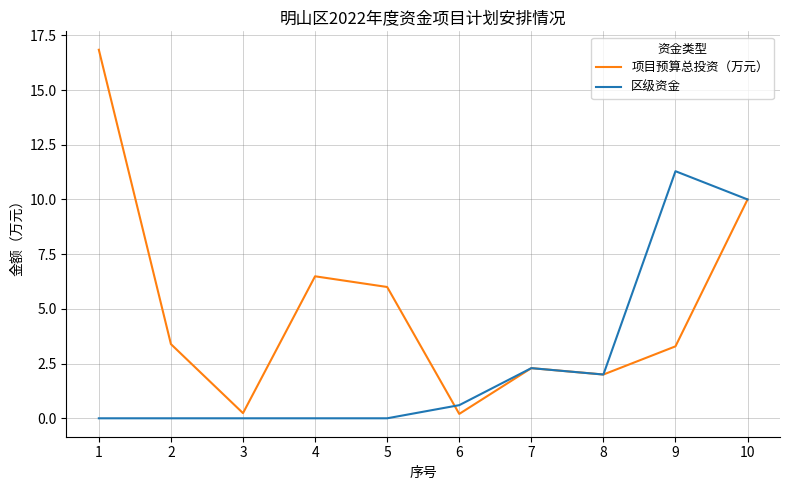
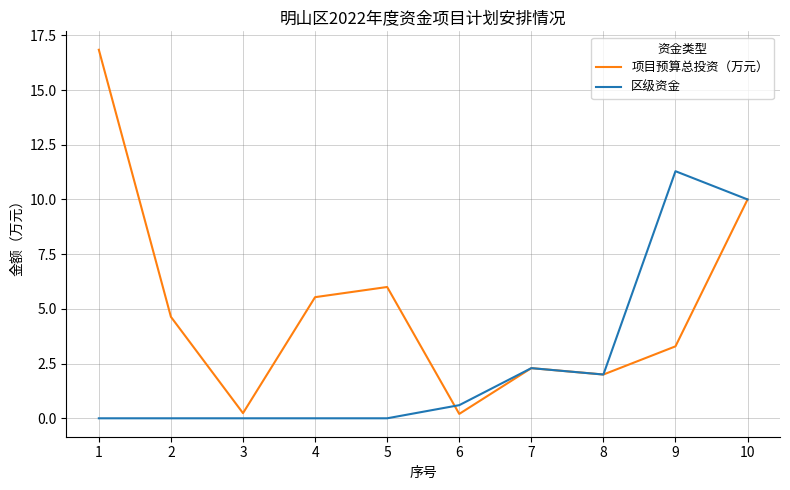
  {
    "项目预算总投资（万元）": {
      "1": 16.8,
-     "2": 3.4,
+     "2": 4.6,
      "3": 0.2,
-     "4": 6.5,
+     "4": 5.5,
      "5": 6.0,
      "6": 0.2,
      "9": 3.3
    },
    "区级资金": {
      "1": 0.0,
      "2": 0.0,
      "3": 0.0,
      "4": 0.0,
      "5": 0.0,
      "6": 0.6,
      "9": 11.3
    }
  }
